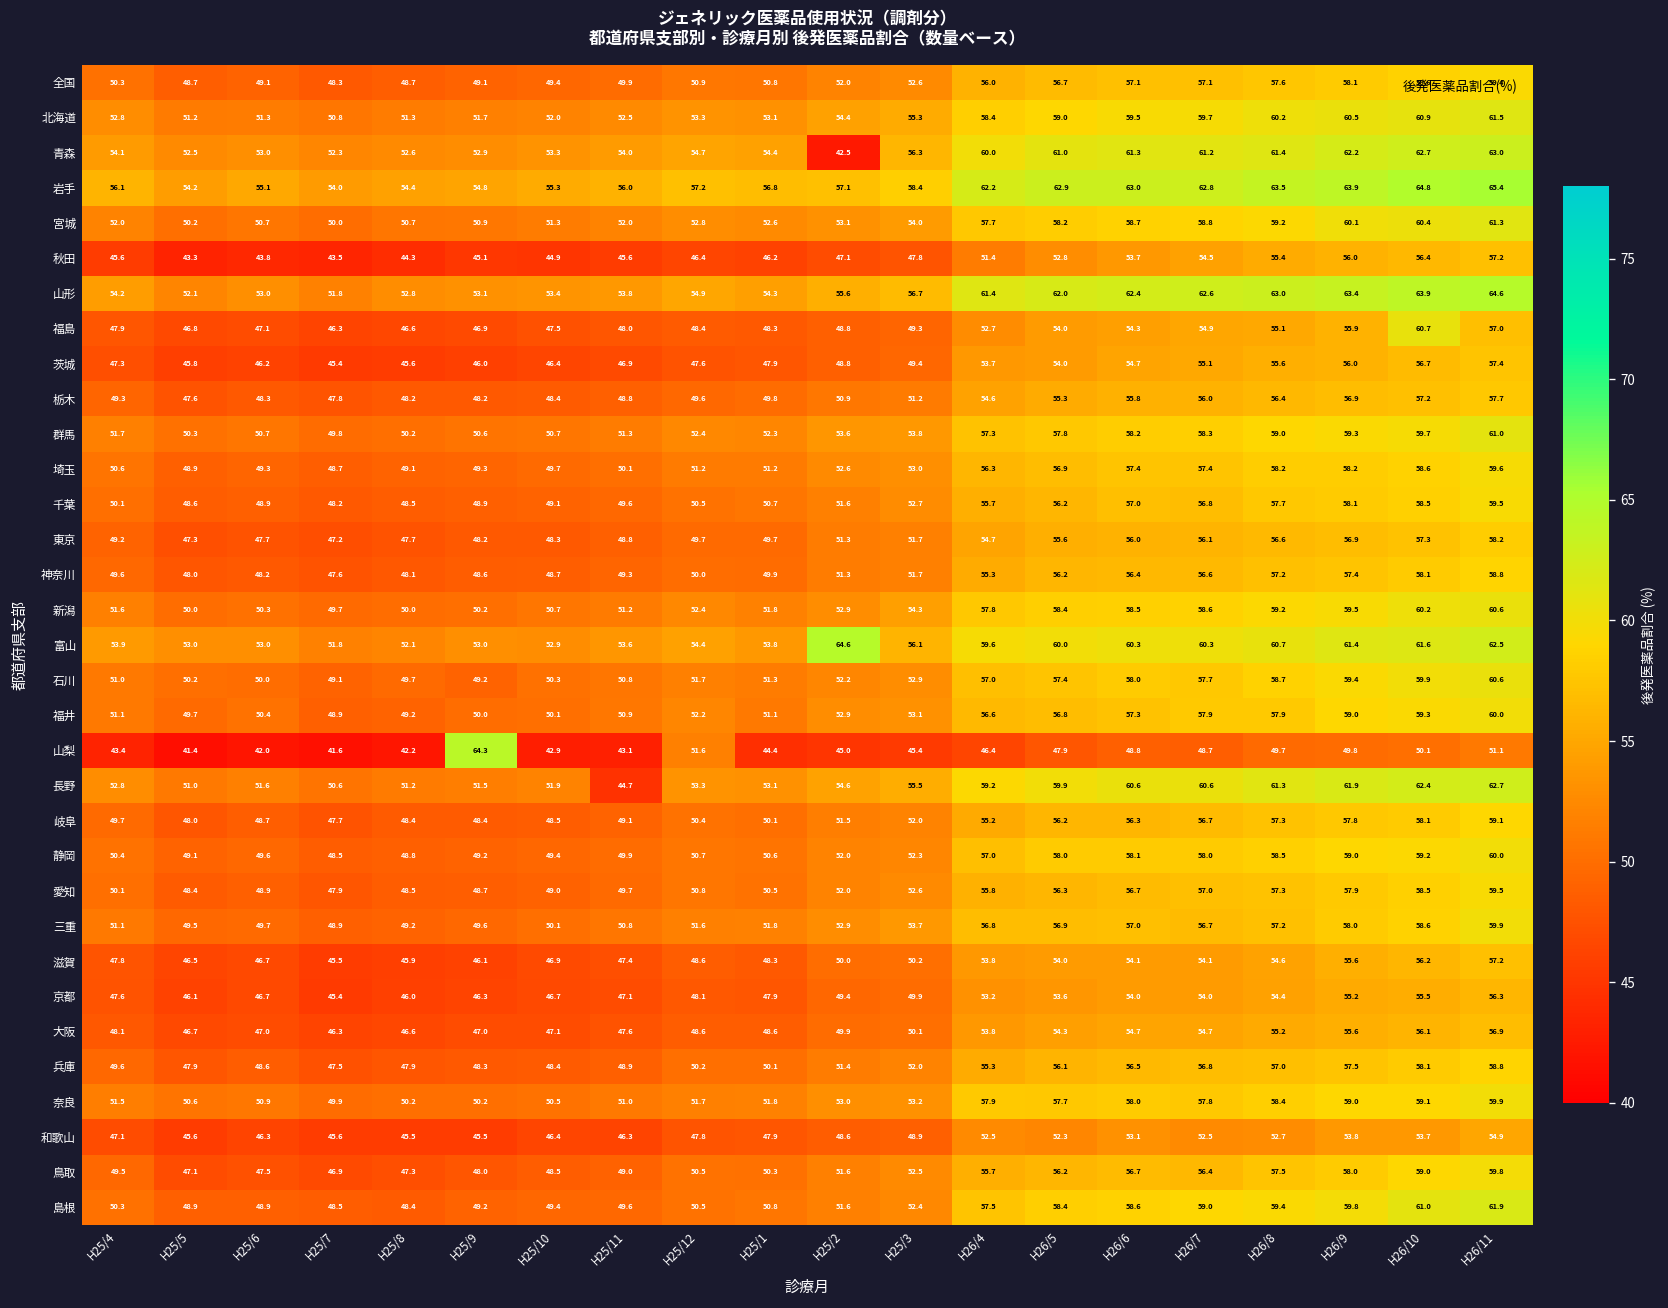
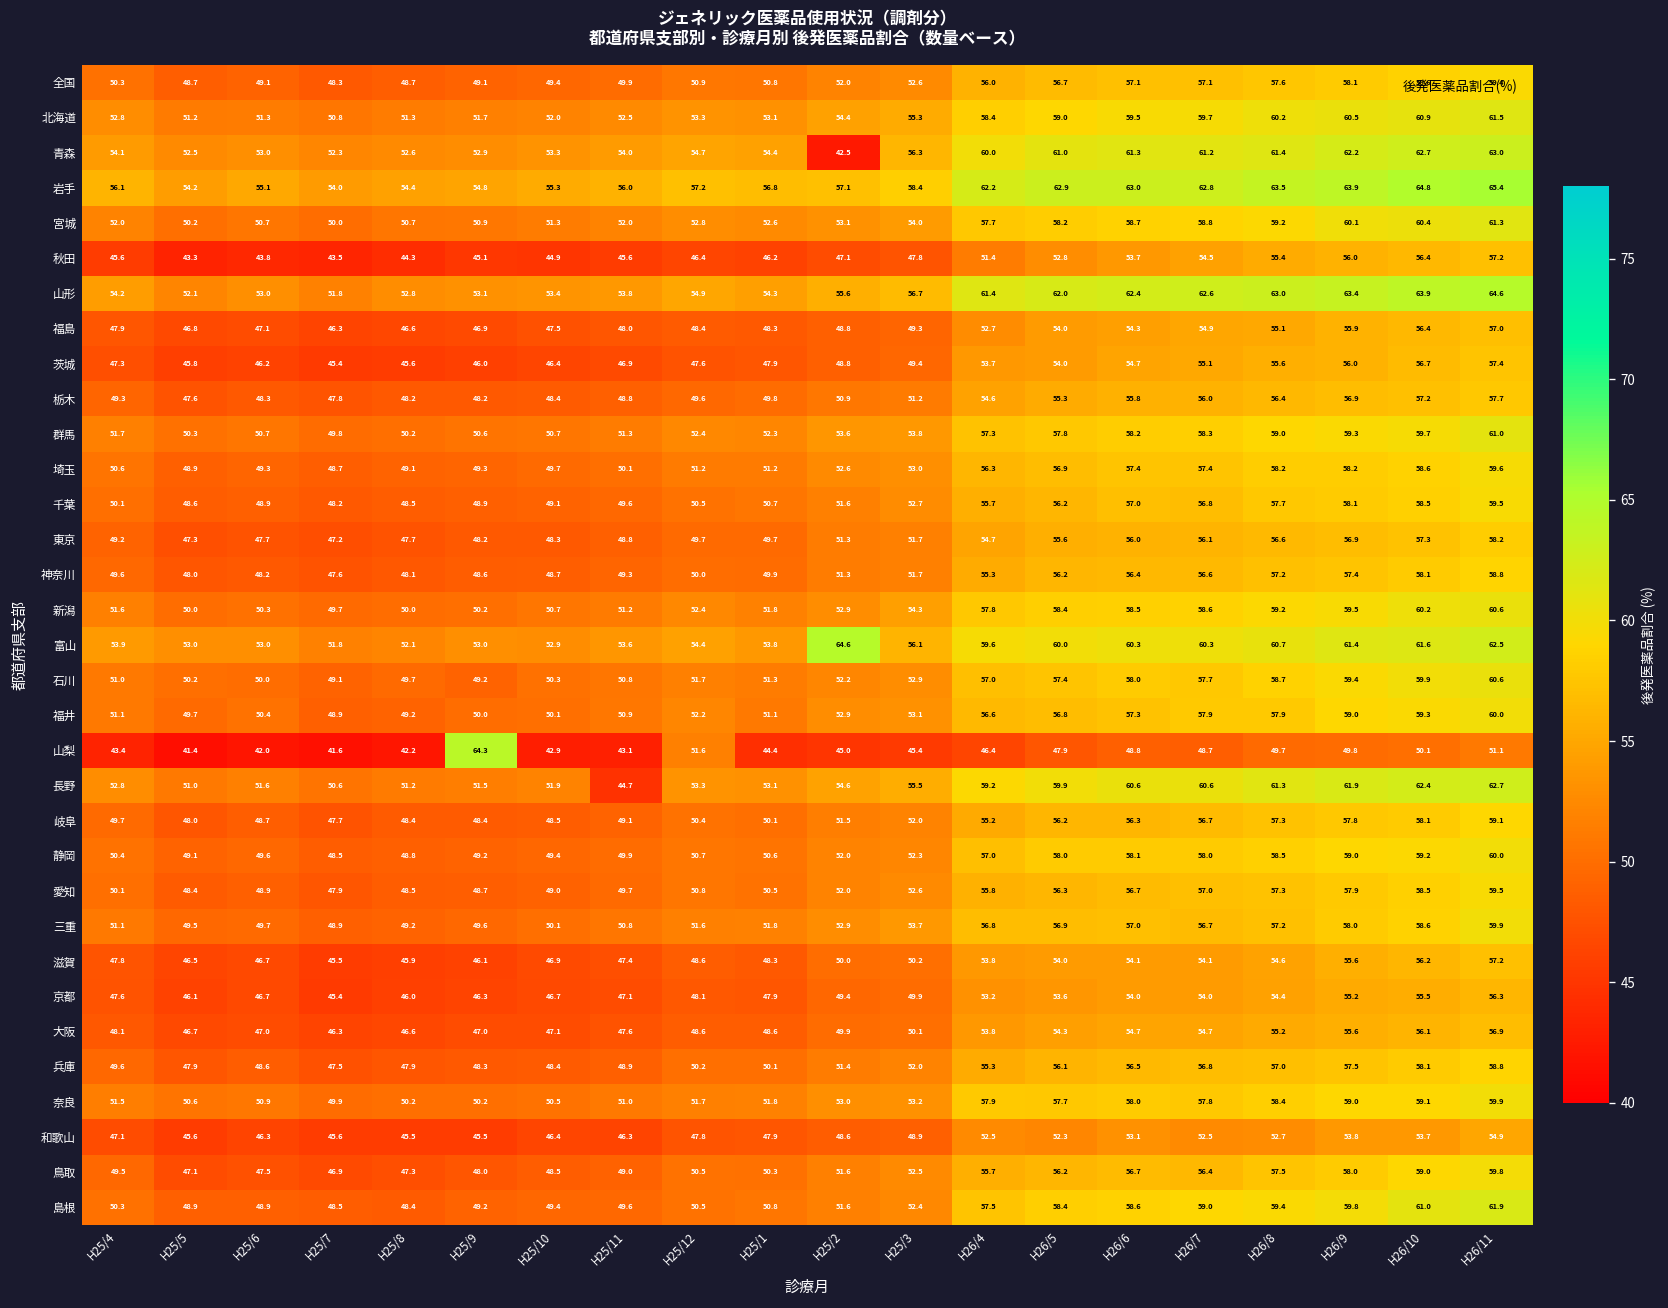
  {
    "福島": {
      "H25/4": 47.9,
      "H25/5": 46.8,
      "H25/6": 47.1,
      "H25/7": 46.3,
      "H25/8": 46.6,
      "H25/9": 46.9,
      "H25/10": 47.5,
      "H25/11": 48.0,
      "H25/12": 48.4,
      "H25/1": 48.3,
      "H25/2": 48.8,
      "H25/3": 49.3,
      "H26/4": 52.7,
      "H26/5": 54.0,
      "H26/6": 54.3,
      "H26/7": 54.9,
      "H26/8": 55.1,
      "H26/9": 55.9,
-     "H26/10": 60.7,
+     "H26/10": 56.4,
      "H26/11": 57.0
    }
  }
